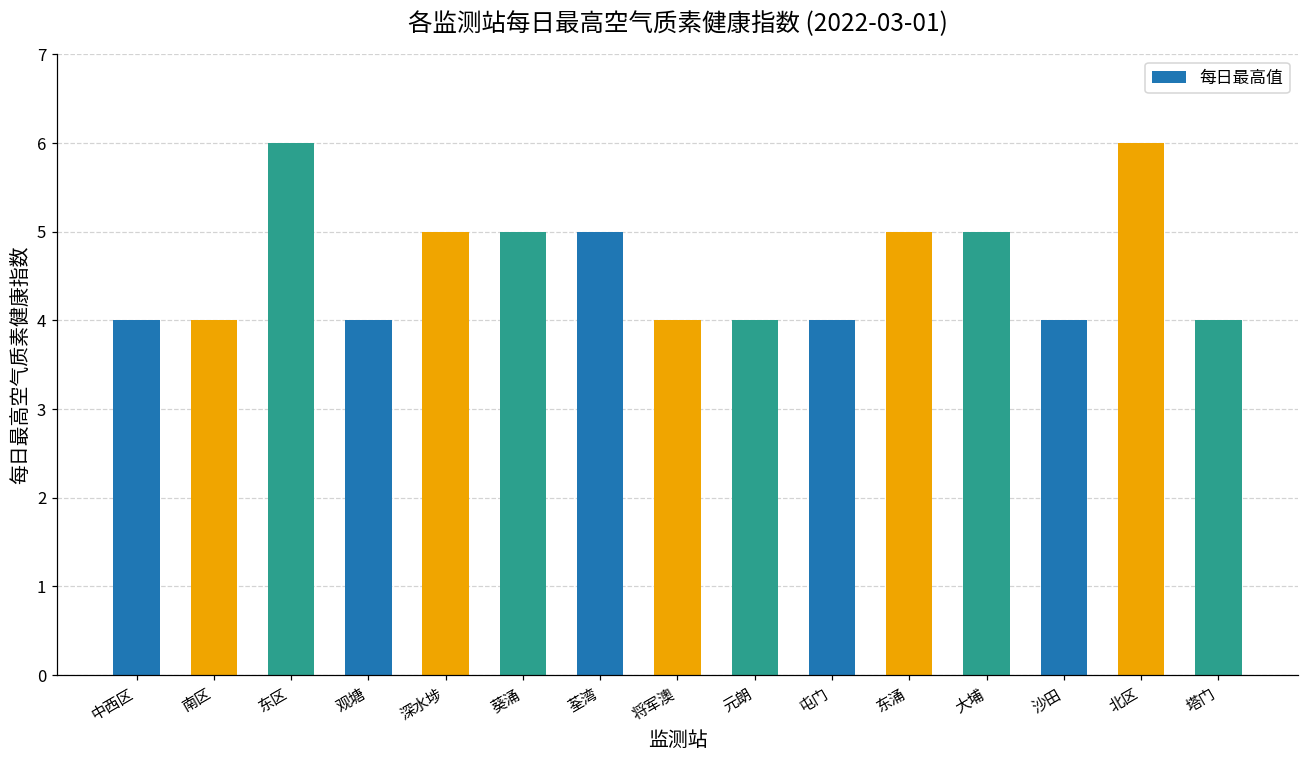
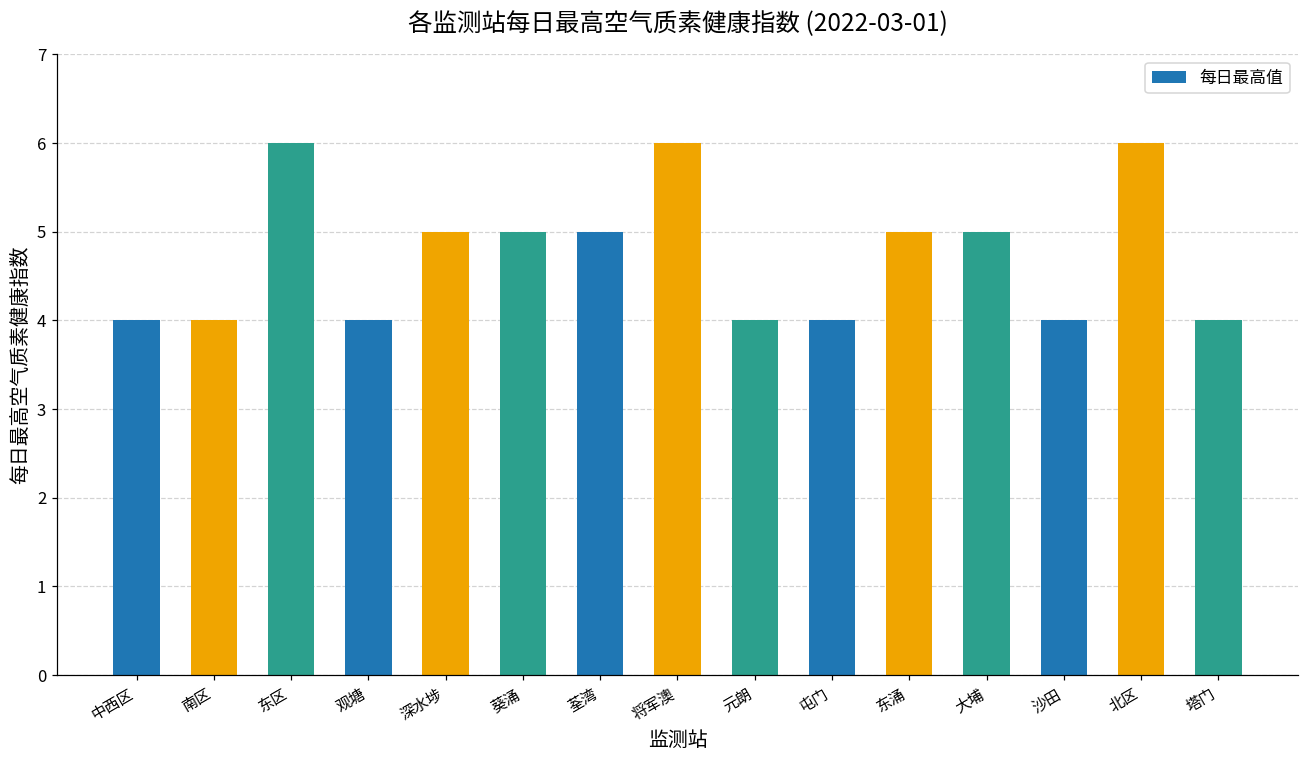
  {
    "中西区": 4,
    "南区": 4,
    "东区": 6,
    "观塘": 4,
    "深水埗": 5,
    "葵涌": 5,
    "荃湾": 5,
-   "将军澳": 4,
+   "将军澳": 6,
    "元朗": 4,
    "屯门": 4,
    "东涌": 5,
    "大埔": 5,
    "沙田": 4,
    "北区": 6,
    "塔门": 4
  }
